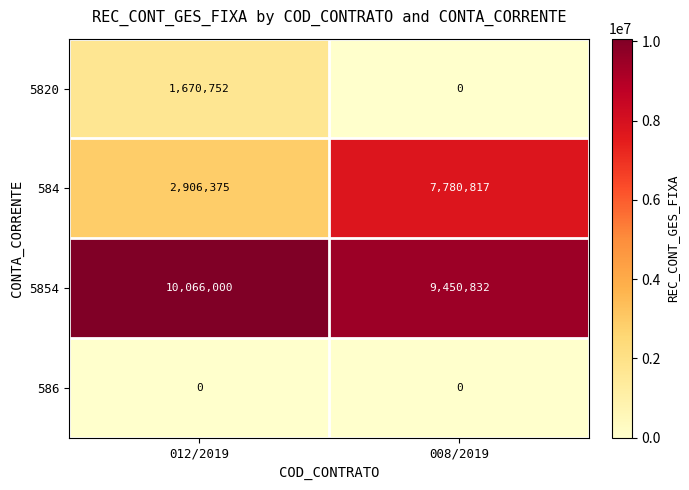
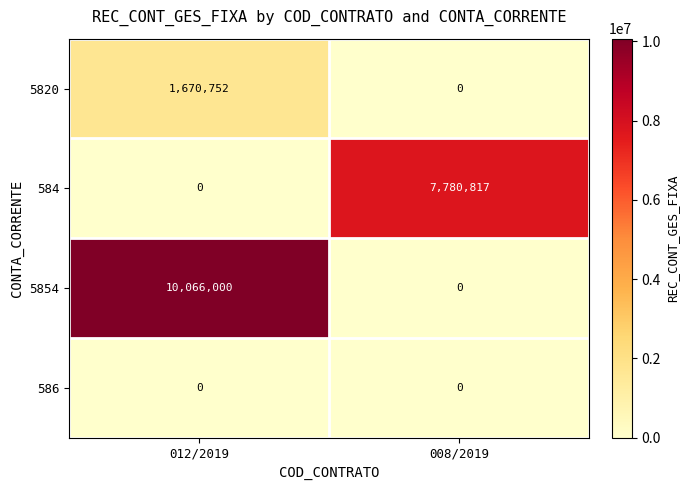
  {
    "5820": {
      "012/2019": "1,670,752",
      "008/2019": "0"
    },
    "584": {
-     "012/2019": "2,906,375",
+     "012/2019": "0",
      "008/2019": "7,780,817"
    },
    "5854": {
      "012/2019": "10,066,000",
-     "008/2019": "9,450,832"
+     "008/2019": "0"
    },
    "586": {
      "012/2019": "0",
      "008/2019": "0"
    }
  }
